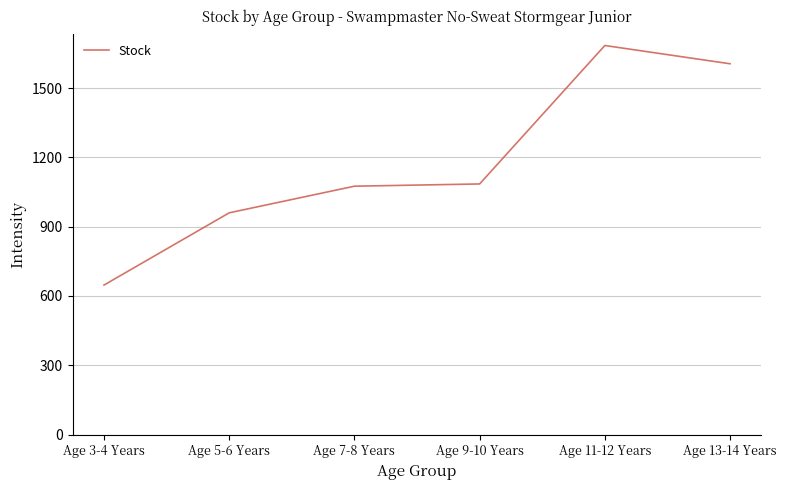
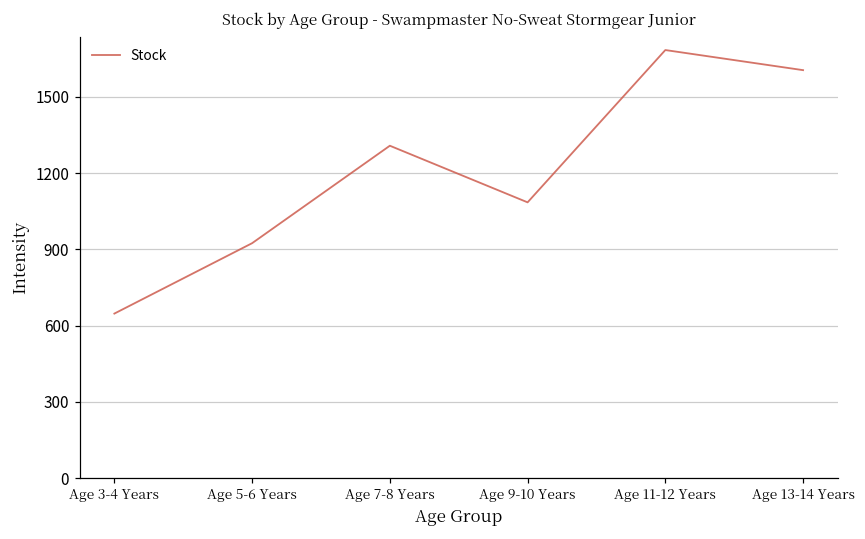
  {
    "Age 3-4 Years": 650,
-   "Age 5-6 Years": 960,
-   "Age 7-8 Years": 1080,
+   "Age 5-6 Years": 920,
+   "Age 7-8 Years": 1310,
    "Age 9-10 Years": 1080,
    "Age 11-12 Years": 1680,
    "Age 13-14 Years": 1600
  }
